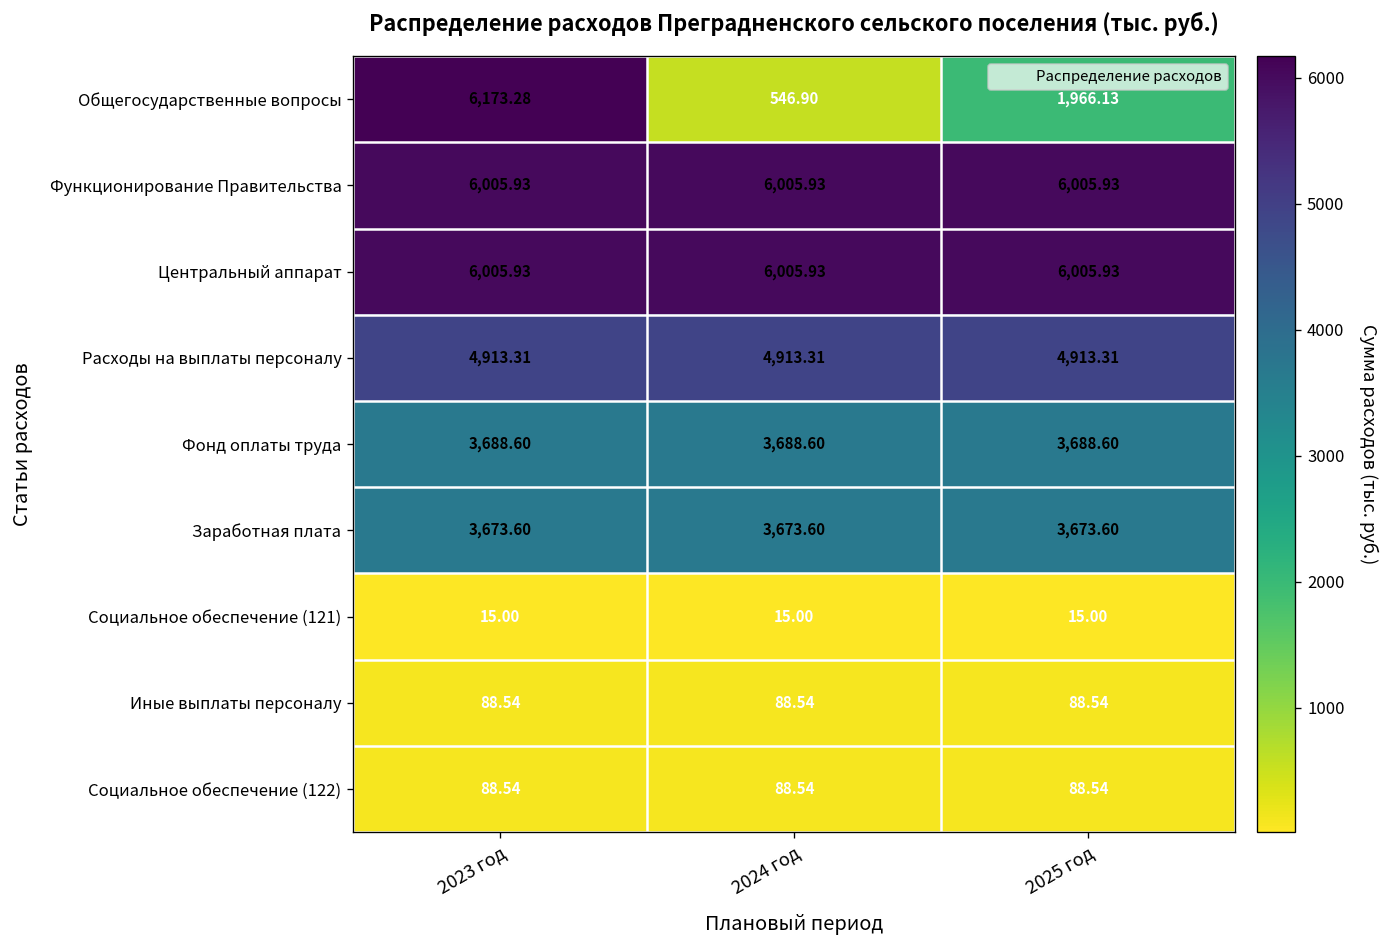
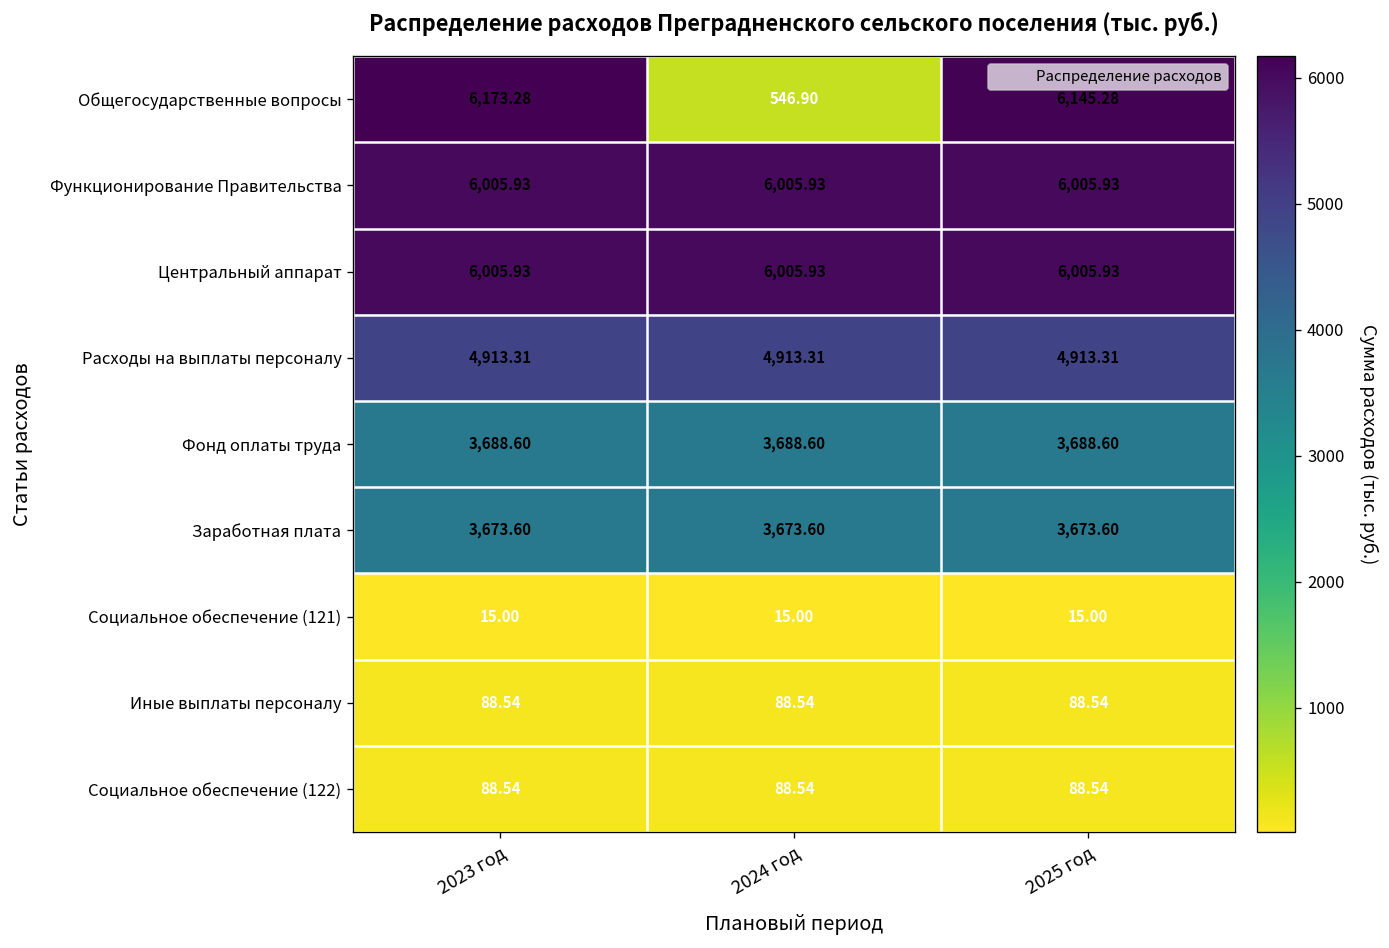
  {
    "Общегосударственные вопросы": {
      "2023 год": "6,173.28",
      "2024 год": "546.90",
-     "2025 год": "1,966.13"
+     "2025 год": "6,145.28"
    },
    "Функционирование Правительства": {
      "2023 год": "6,005.93",
      "2024 год": "6,005.93",
      "2025 год": "6,005.93"
    },
    "Центральный аппарат": {
      "2023 год": "6,005.93",
      "2024 год": "6,005.93",
      "2025 год": "6,005.93"
    },
    "Расходы на выплаты персоналу": {
      "2023 год": "4,913.31",
      "2024 год": "4,913.31",
      "2025 год": "4,913.31"
    },
    "Фонд оплаты труда": {
      "2023 год": "3,688.60",
      "2024 год": "3,688.60",
      "2025 год": "3,688.60"
    },
    "Заработная плата": {
      "2023 год": "3,673.60",
      "2024 год": "3,673.60",
      "2025 год": "3,673.60"
    },
    "Социальное обеспечение (121)": {
      "2023 год": "15.00",
      "2024 год": "15.00",
      "2025 год": "15.00"
    },
    "Иные выплаты персоналу": {
      "2023 год": "88.54",
      "2024 год": "88.54",
      "2025 год": "88.54"
    },
    "Социальное обеспечение (122)": {
      "2023 год": "88.54",
      "2024 год": "88.54",
      "2025 год": "88.54"
    }
  }
